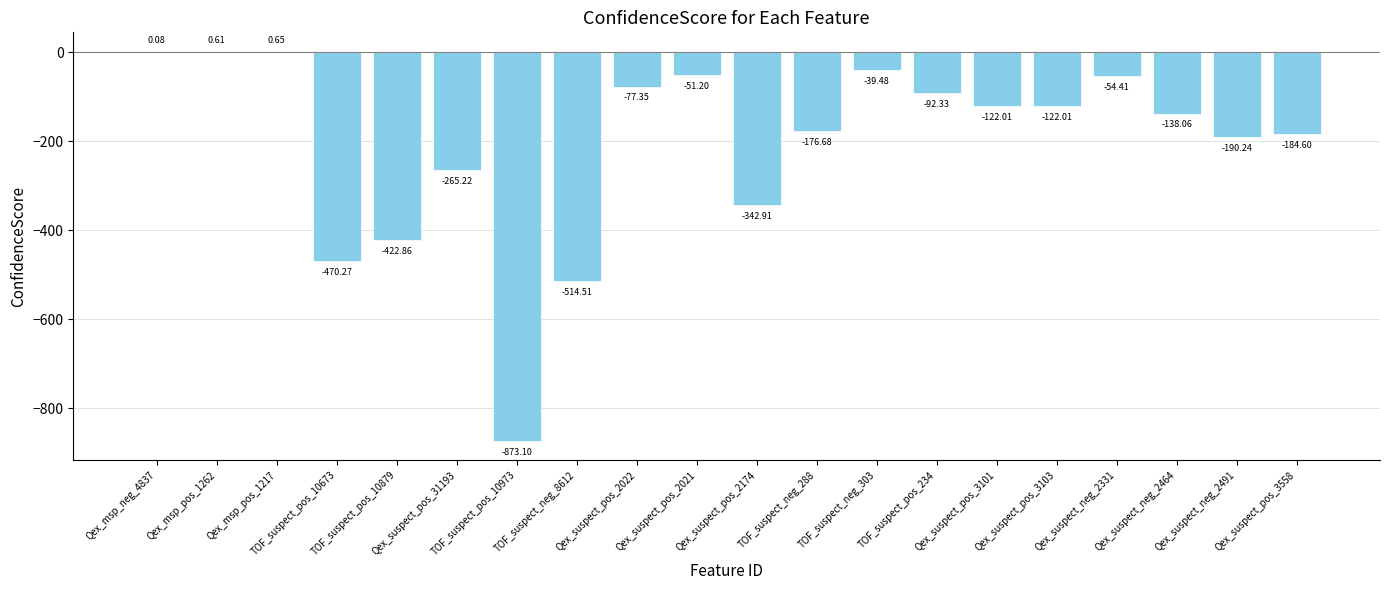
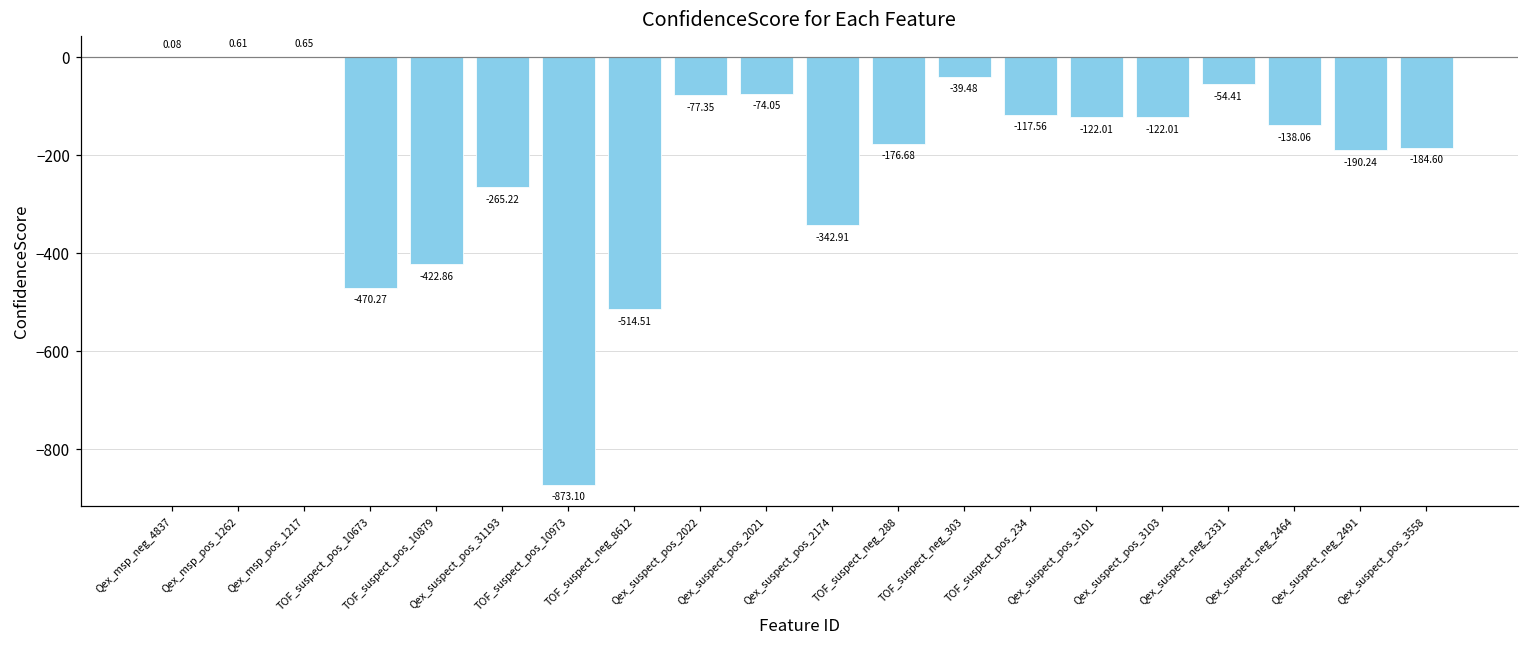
  {
    "Qex_msp_neg_4837": 0.08,
    "Qex_msp_pos_1262": 0.61,
    "Qex_msp_pos_1217": 0.65,
    "TOF_suspect_pos_10673": -470.27,
    "TOF_suspect_pos_10879": -422.86,
    "Qex_suspect_pos_31193": -265.22,
    "TOF_suspect_pos_10973": -873.10,
    "TOF_suspect_neg_8612": -514.51,
    "Qex_suspect_pos_2022": -77.35,
-   "Qex_suspect_pos_2021": -51.20,
+   "Qex_suspect_pos_2021": -74.05,
    "Qex_suspect_pos_2174": -342.91,
    "TOF_suspect_neg_288": -176.68,
    "TOF_suspect_neg_303": -39.48,
-   "TOF_suspect_pos_234": -92.33,
+   "TOF_suspect_pos_234": -117.56,
    "Qex_suspect_pos_3101": -122.01,
    "Qex_suspect_pos_3103": -122.01,
    "Qex_suspect_neg_2331": -54.41,
    "Qex_suspect_neg_2464": -138.06,
    "Qex_suspect_neg_2491": -190.24,
    "Qex_suspect_pos_3558": -184.60
  }
